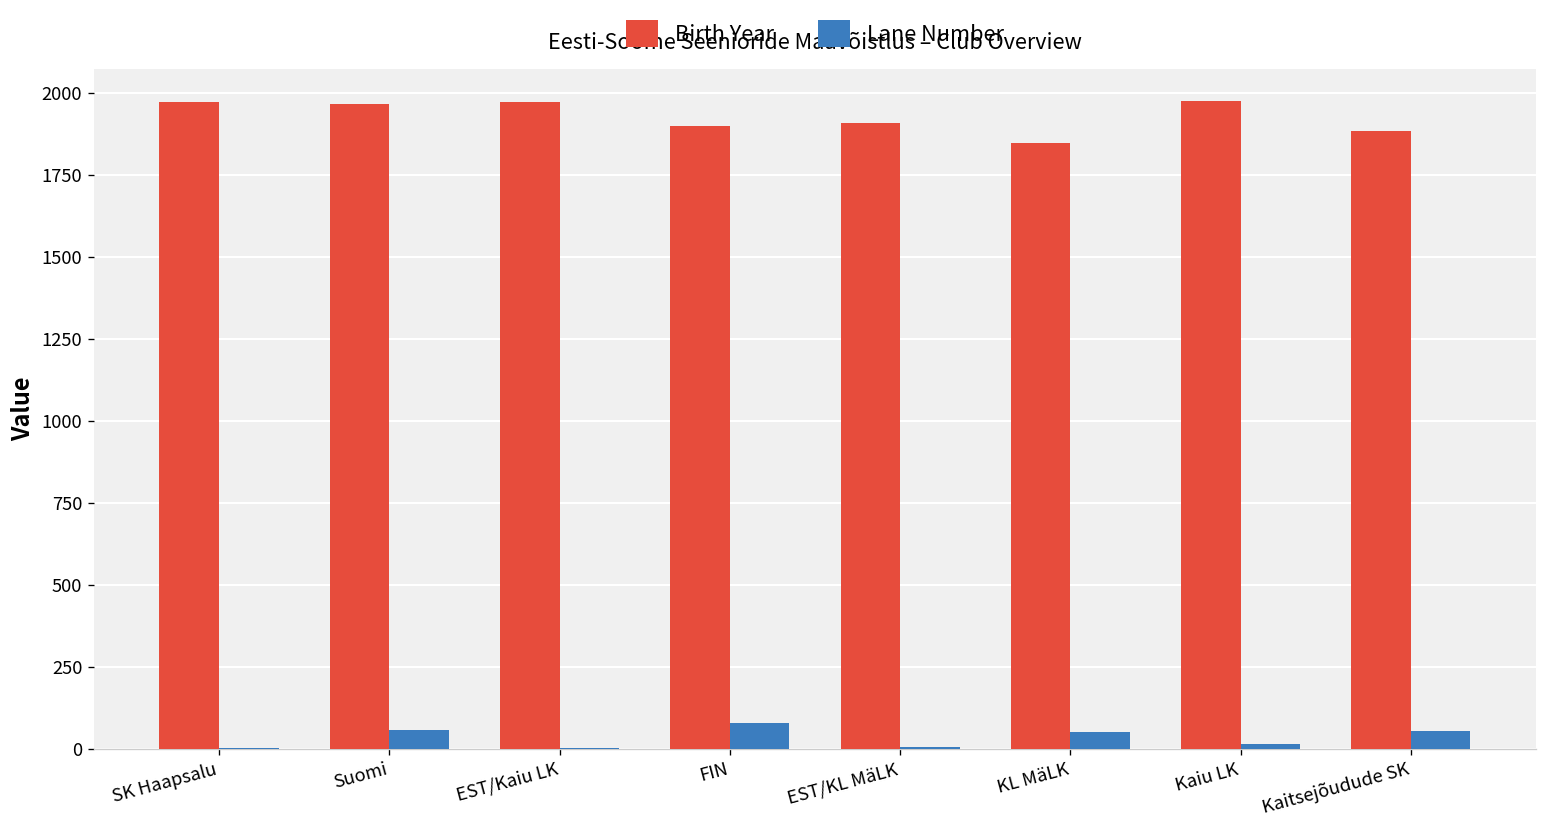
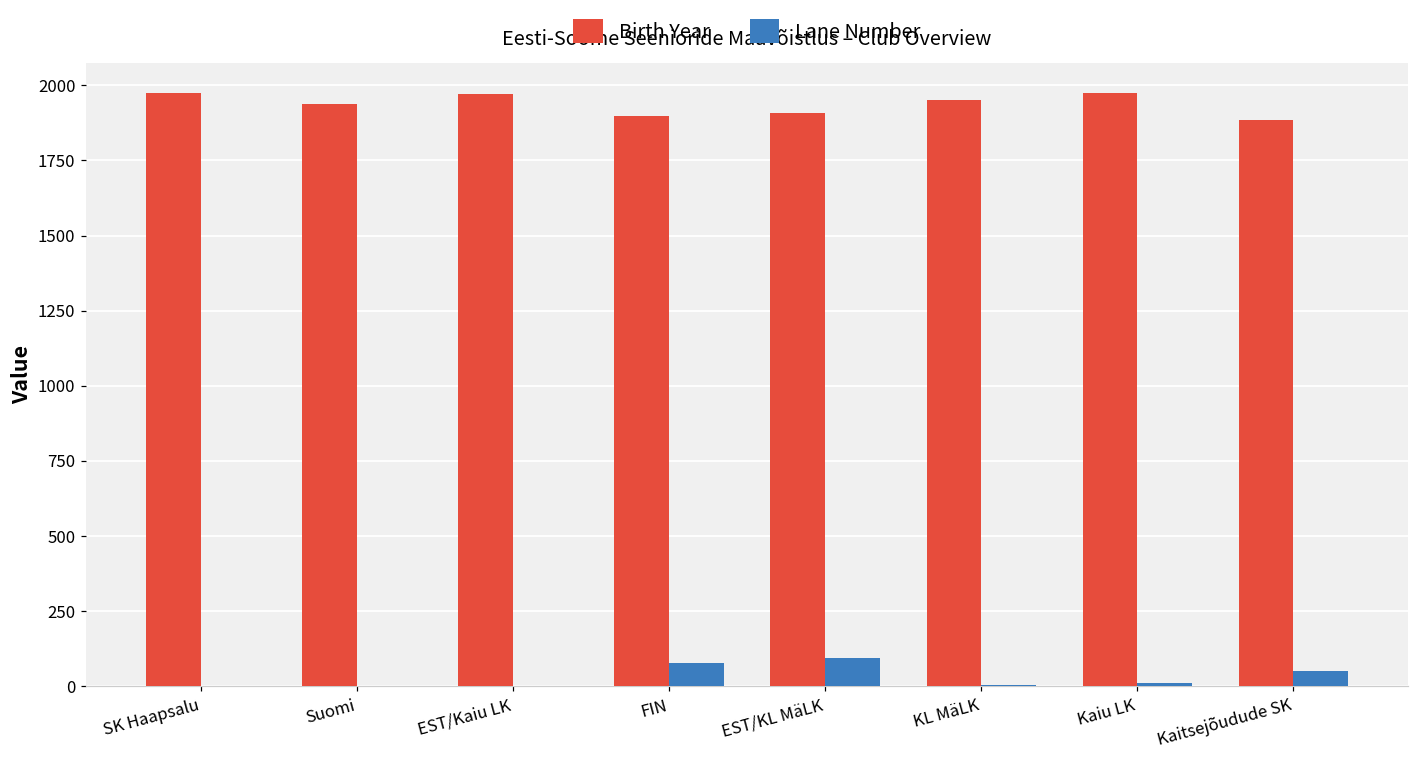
  {
    "Birth Year": {
      "SK Haapsalu": 1970,
-     "Suomi": 1970,
+     "Suomi": 1940,
      "EST/Kaiu LK": 1970,
      "FIN": 1900,
      "EST/KL MäLK": 1910,
-     "KL MäLK": 1850,
+     "KL MäLK": 1950,
      "Kaiu LK": 1970,
      "Kaitsejõudude SK": 1880
    },
    "Lane Number": {
-     "Suomi": 60,
+     "Suomi": 0,
      "FIN": 80,
-     "EST/KL MäLK": 10,
-     "KL MäLK": 50,
+     "EST/KL MäLK": 100,
+     "KL MäLK": 10,
      "Kaiu LK": 10,
      "Kaitsejõudude SK": 50
    }
  }
